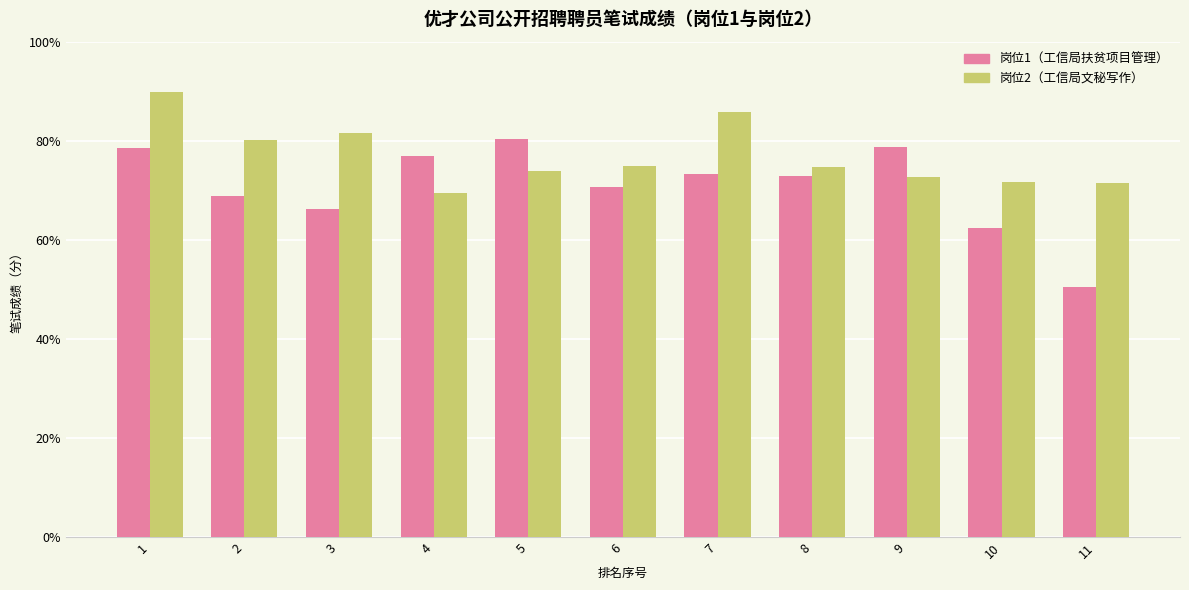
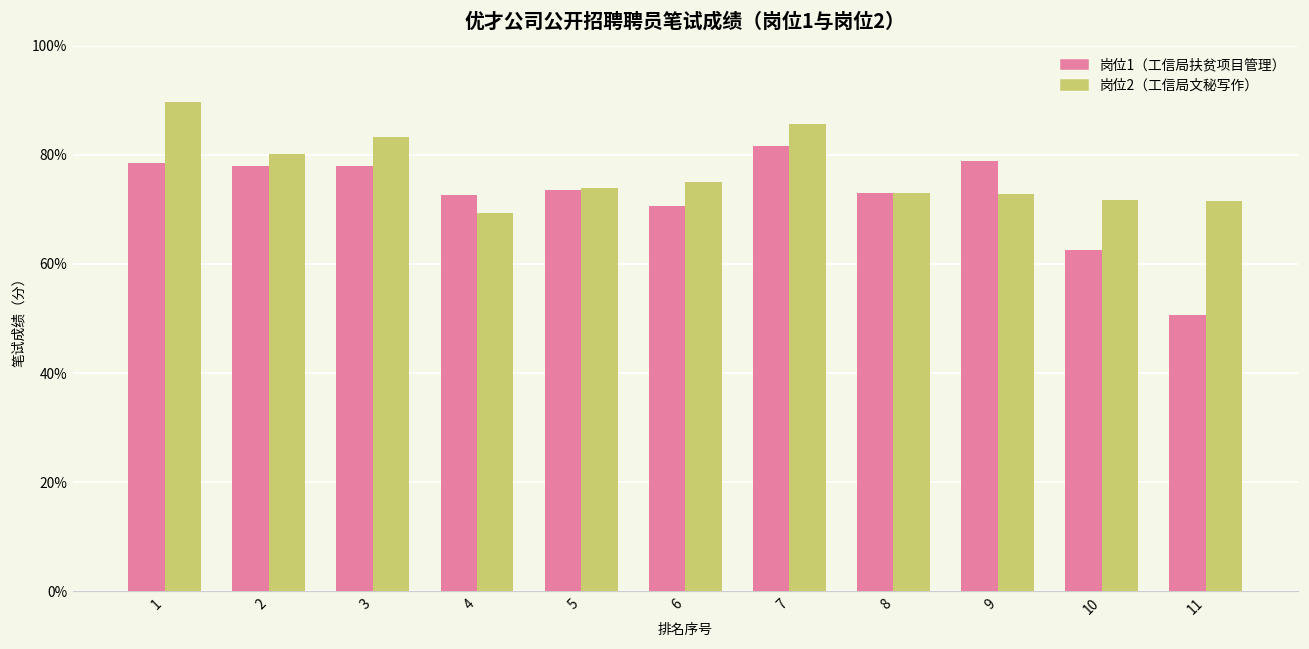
  {
    "岗位1（工信局扶贫项目管理）": {
      "1": "79%",
-     "2": "69%",
-     "3": "66%",
-     "4": "77%",
-     "5": "80%",
+     "2": "78%",
+     "3": "78%",
+     "4": "73%",
+     "5": "74%",
      "6": "71%",
-     "7": "73%",
+     "7": "82%",
      "8": "73%",
      "9": "79%",
      "10": "63%",
      "11": "51%"
    },
    "岗位2（工信局文秘写作）": {
      "1": "90%",
      "2": "80%",
-     "3": "82%",
+     "3": "83%",
      "4": "69%",
      "5": "74%",
      "6": "75%",
      "7": "86%",
-     "8": "75%",
+     "8": "73%",
      "9": "73%",
      "10": "72%",
      "11": "72%"
    }
  }
